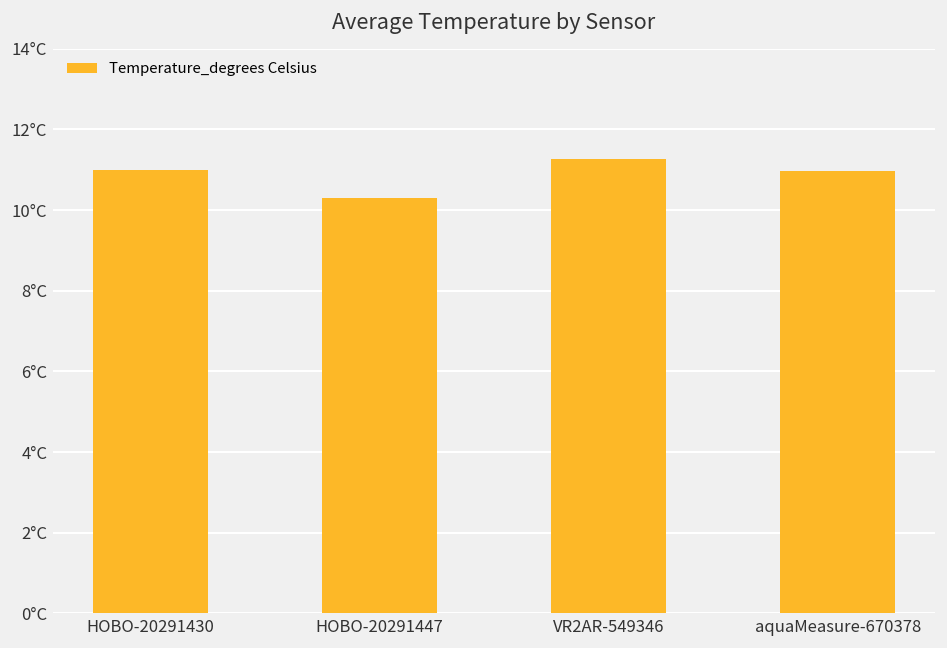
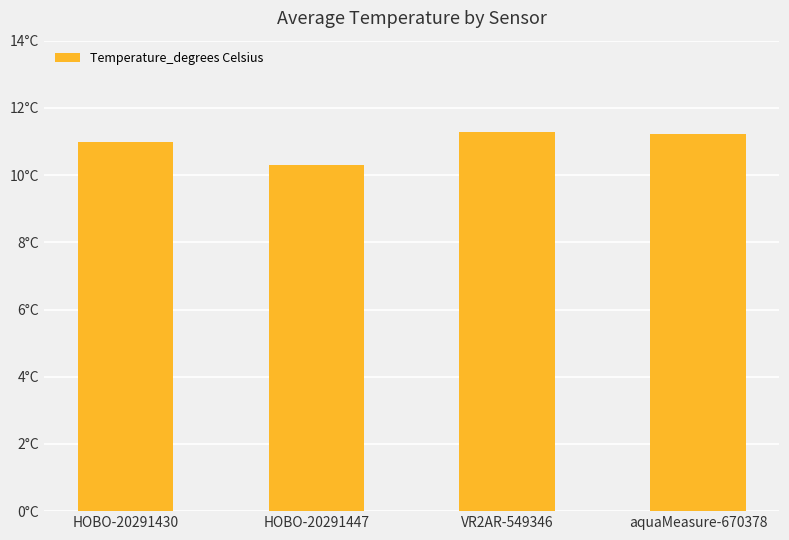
  {
    "HOBO-20291430": "11.0°C",
    "HOBO-20291447": "10.3°C",
    "VR2AR-549346": "11.3°C",
-   "aquaMeasure-670378": "11.0°C"
+   "aquaMeasure-670378": "11.2°C"
  }
